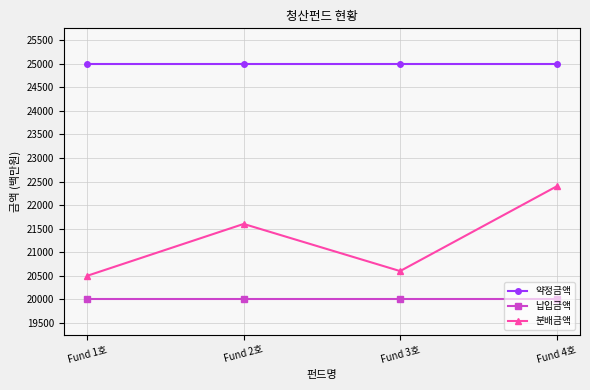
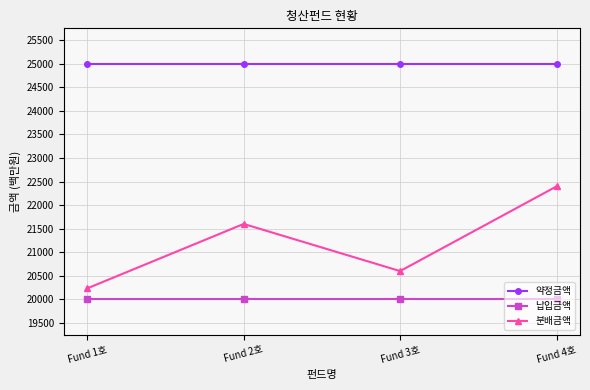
  {
    "약정금액": {
      "Fund 1호": 25000,
      "Fund 2호": 25000,
      "Fund 3호": 25000,
      "Fund 4호": 25000
    },
    "납입금액": {
      "Fund 1호": 20000,
      "Fund 2호": 20000,
      "Fund 3호": 20000
    },
    "분배금액": {
-     "Fund 1호": 20500,
+     "Fund 1호": 20200,
      "Fund 2호": 21600,
      "Fund 3호": 20600,
      "Fund 4호": 22400
    }
  }
